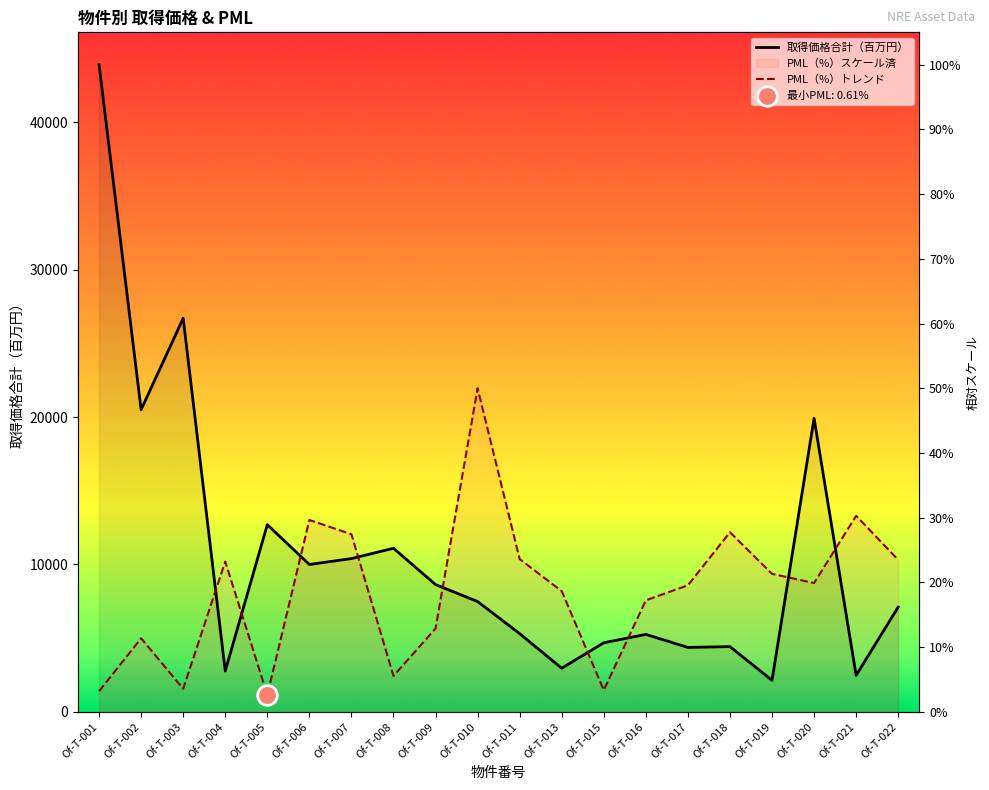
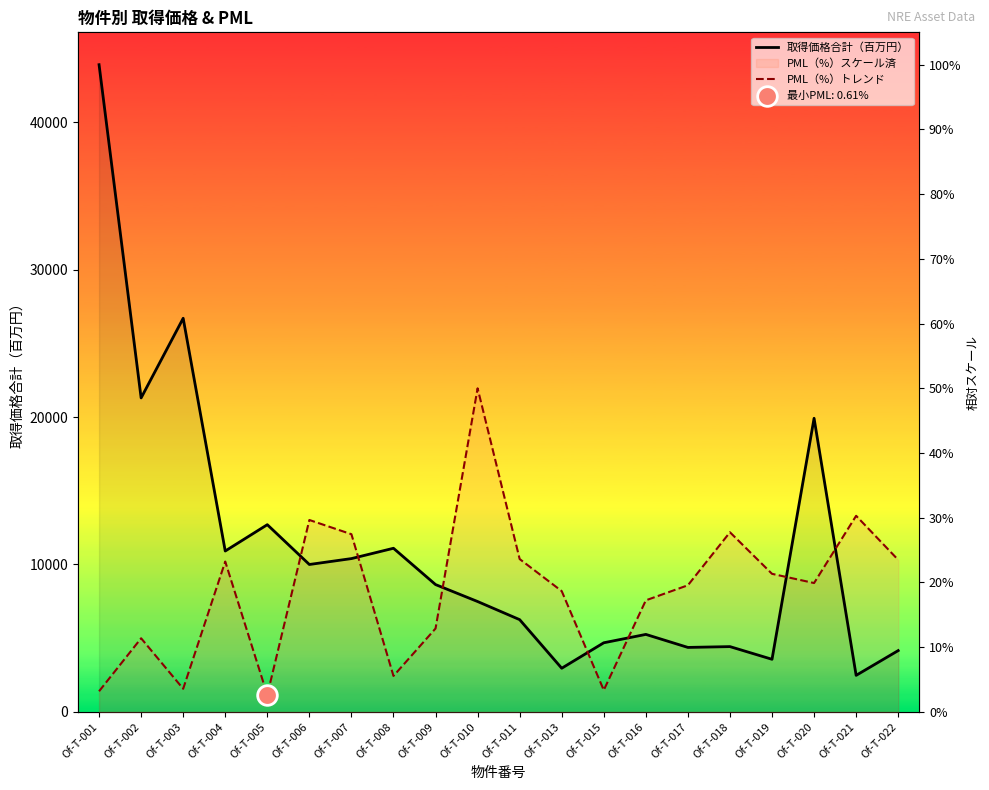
  {
    "取得価格合計（百万円）": {
      "Of-T-001": 43900,
-     "Of-T-002": 20500,
+     "Of-T-002": 21300,
      "Of-T-003": 26700,
-     "Of-T-004": 2800,
+     "Of-T-004": 10900,
      "Of-T-005": 12700,
      "Of-T-006": 10000,
      "Of-T-007": 10400,
      "Of-T-008": 11100,
      "Of-T-009": 8600,
      "Of-T-010": 7500,
-     "Of-T-011": 5300,
+     "Of-T-011": 6300,
      "Of-T-013": 3000,
      "Of-T-015": 4700,
      "Of-T-016": 5300,
      "Of-T-017": 4400,
      "Of-T-018": 4400,
-     "Of-T-019": 2100,
+     "Of-T-019": 3600,
      "Of-T-020": 19900,
      "Of-T-021": 2500,
-     "Of-T-022": 7100
+     "Of-T-022": 4200
    }
  }
